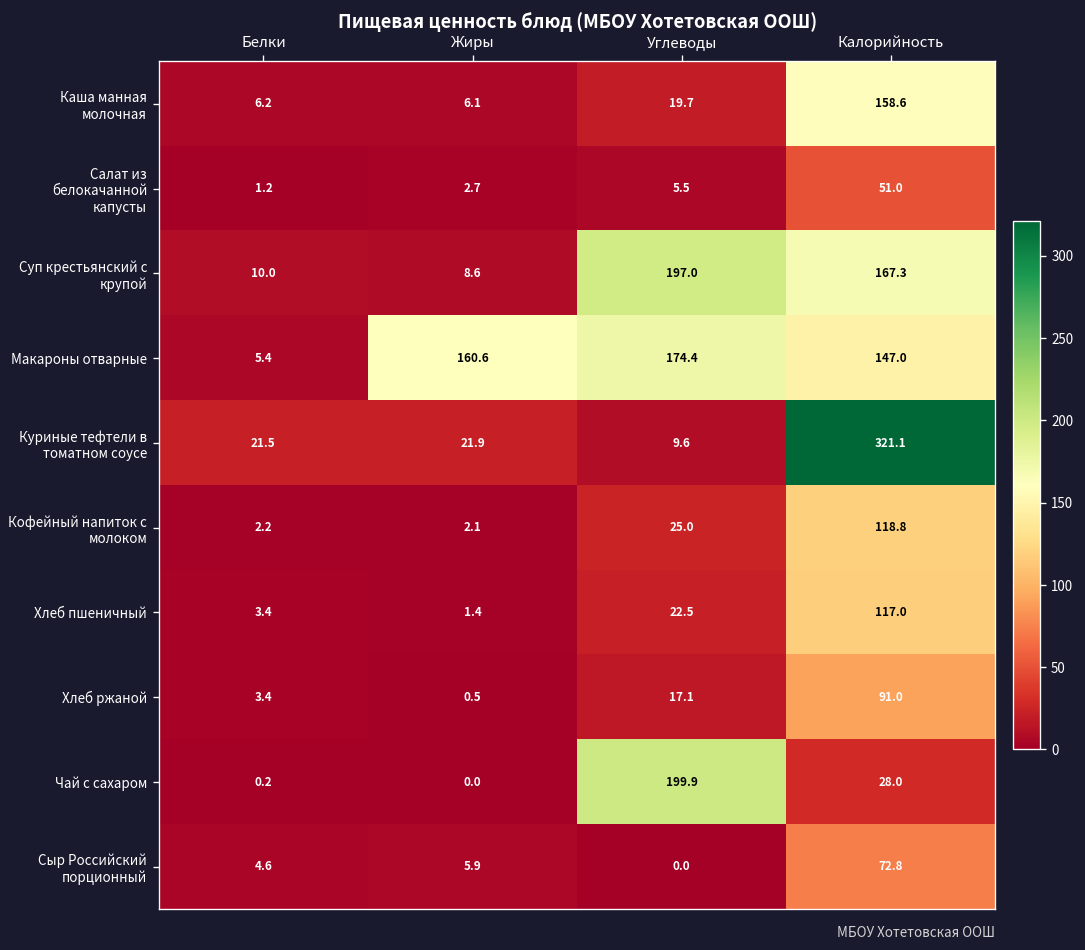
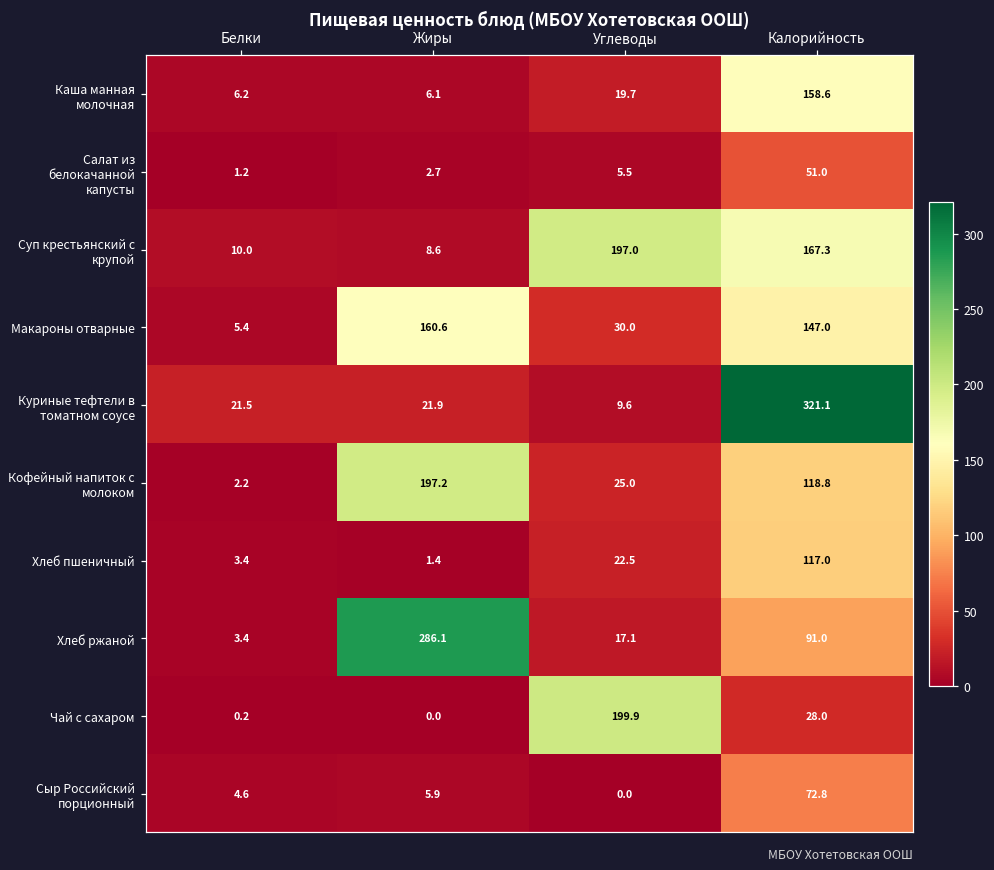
  {
    "Каша манная молочная": {
      "Белки": 6.2,
      "Жиры": 6.1,
      "Углеводы": 19.7,
      "Калорийность": 158.6
    },
    "Салат из белокачанной капусты": {
      "Белки": 1.2,
      "Жиры": 2.7,
      "Углеводы": 5.5,
      "Калорийность": 51.0
    },
    "Суп крестьянский с крупой": {
      "Белки": 10.0,
      "Жиры": 8.6,
      "Углеводы": 197.0,
      "Калорийность": 167.3
    },
    "Макароны отварные": {
      "Белки": 5.4,
      "Жиры": 160.6,
-     "Углеводы": 174.4,
+     "Углеводы": 30.0,
      "Калорийность": 147.0
    },
    "Куриные тефтели в томатном соусе": {
      "Белки": 21.5,
      "Жиры": 21.9,
      "Углеводы": 9.6,
      "Калорийность": 321.1
    },
    "Кофейный напиток с молоком": {
      "Белки": 2.2,
-     "Жиры": 2.1,
+     "Жиры": 197.2,
      "Углеводы": 25.0,
      "Калорийность": 118.8
    },
    "Хлеб пшеничный": {
      "Белки": 3.4,
      "Жиры": 1.4,
      "Углеводы": 22.5,
      "Калорийность": 117.0
    },
    "Хлеб ржаной": {
      "Белки": 3.4,
-     "Жиры": 0.5,
+     "Жиры": 286.1,
      "Углеводы": 17.1,
      "Калорийность": 91.0
    },
    "Чай с сахаром": {
      "Белки": 0.2,
      "Жиры": 0.0,
      "Углеводы": 199.9,
      "Калорийность": 28.0
    },
    "Сыр Российский порционный": {
      "Белки": 4.6,
      "Жиры": 5.9,
      "Углеводы": 0.0,
      "Калорийность": 72.8
    }
  }
